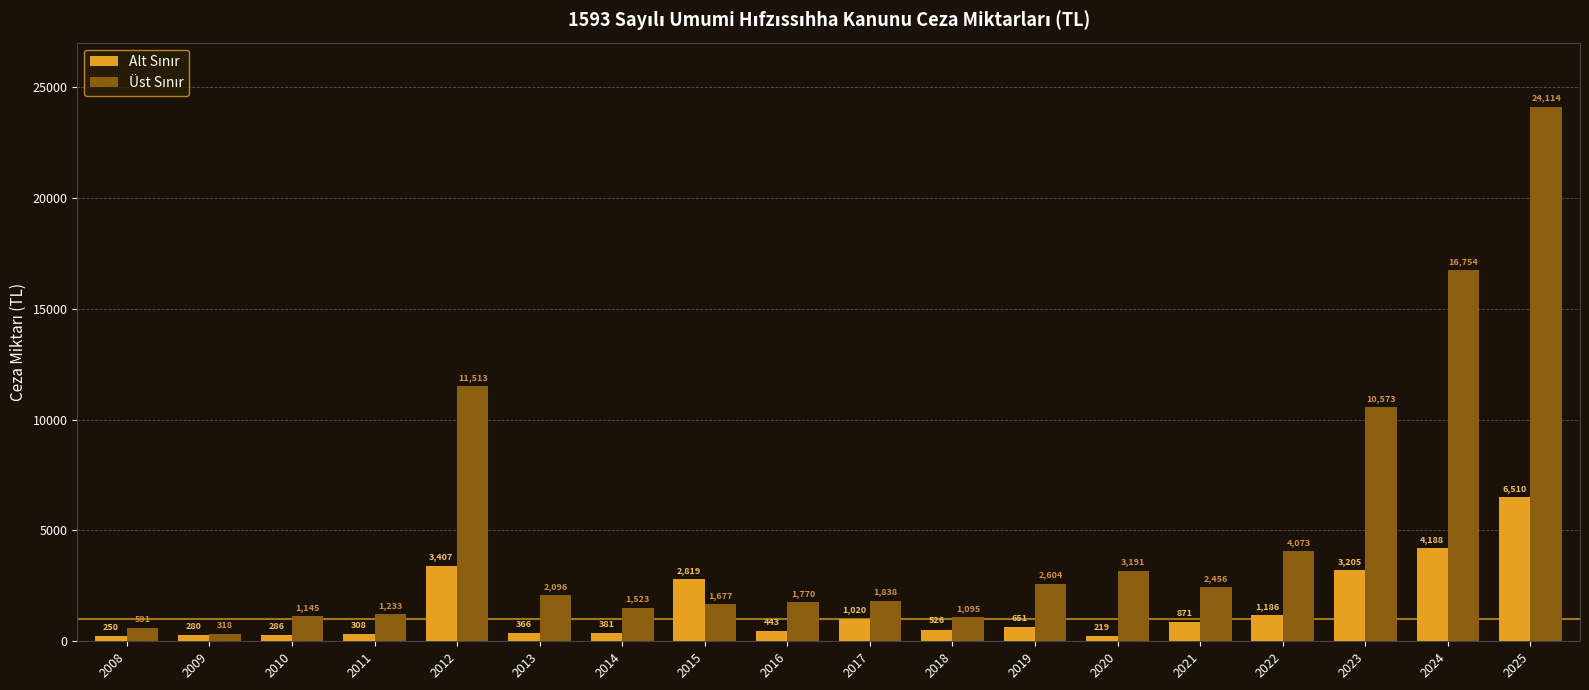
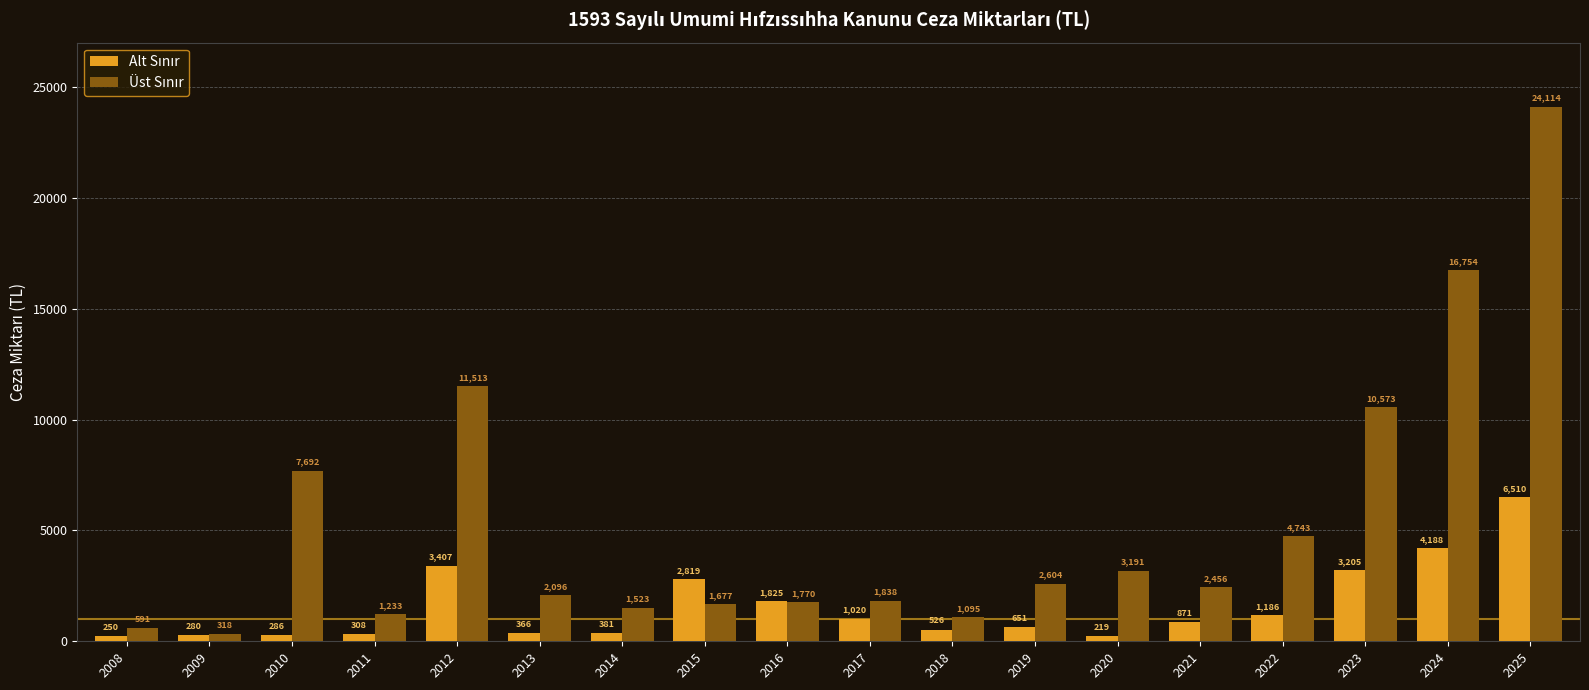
  {
    "Alt Sınır": {
      "2008": "250",
      "2009": "280",
      "2010": "286",
      "2011": "308",
      "2012": "3,407",
      "2013": "366",
      "2014": "381",
      "2015": "2,819",
-     "2016": "443",
+     "2016": "1,825",
      "2017": "1,020",
      "2018": "526",
      "2019": "651",
      "2020": "219",
      "2021": "871",
      "2022": "1,186",
      "2023": "3,205",
      "2024": "4,188",
      "2025": "6,510"
    },
    "Üst Sınır": {
      "2008": "591",
      "2009": "318",
-     "2010": "1,145",
+     "2010": "7,692",
      "2011": "1,233",
      "2012": "11,513",
      "2013": "2,096",
      "2014": "1,523",
      "2015": "1,677",
      "2016": "1,770",
      "2017": "1,838",
      "2018": "1,095",
      "2019": "2,604",
      "2020": "3,191",
      "2021": "2,456",
-     "2022": "4,073",
+     "2022": "4,743",
      "2023": "10,573",
      "2024": "16,754",
      "2025": "24,114"
    }
  }
